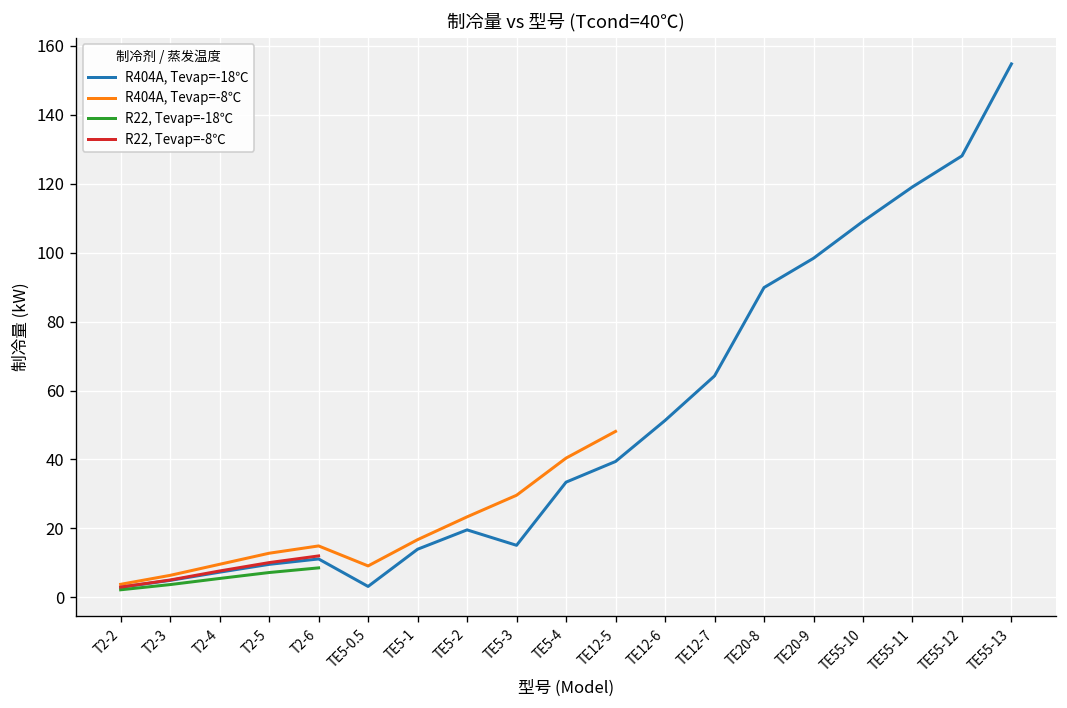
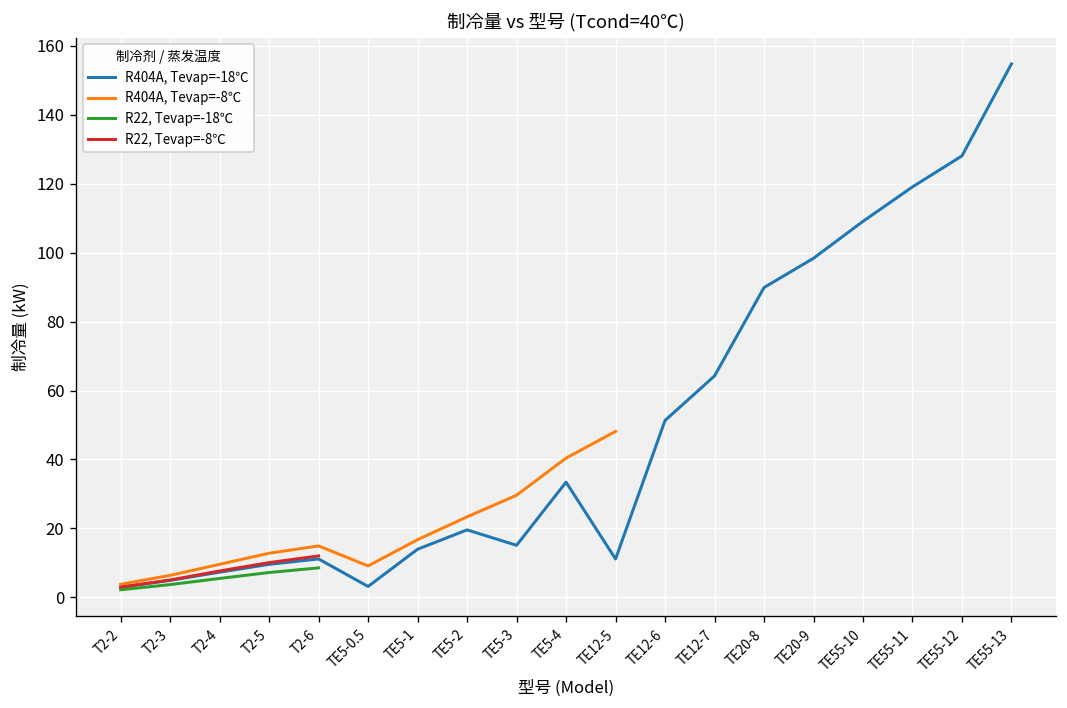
  {
    "R404A, Tevap=-18℃": {
      "TE5-0.5": 3,
      "TE5-1": 14,
      "TE5-2": 20,
      "TE5-3": 15,
      "TE5-4": 33,
-     "TE12-5": 39,
+     "TE12-5": 11,
      "TE12-6": 51,
      "TE12-7": 64,
      "TE20-8": 90,
      "TE20-9": 98,
      "TE55-10": 109,
      "TE55-11": 119,
      "TE55-12": 128,
      "TE55-13": 155
    },
    "R404A, Tevap=-8℃": {
      "T2-3": 6,
      "T2-4": 10,
      "T2-5": 13,
      "T2-6": 15,
      "TE5-0.5": 9,
      "TE5-1": 17,
      "TE5-2": 23,
      "TE5-3": 30,
      "TE5-4": 40,
      "TE12-5": 48
    },
    "R22, Tevap=-18℃": {
      "T2-3": 4,
      "T2-4": 5,
      "T2-5": 7,
      "T2-6": 9
    }
  }
